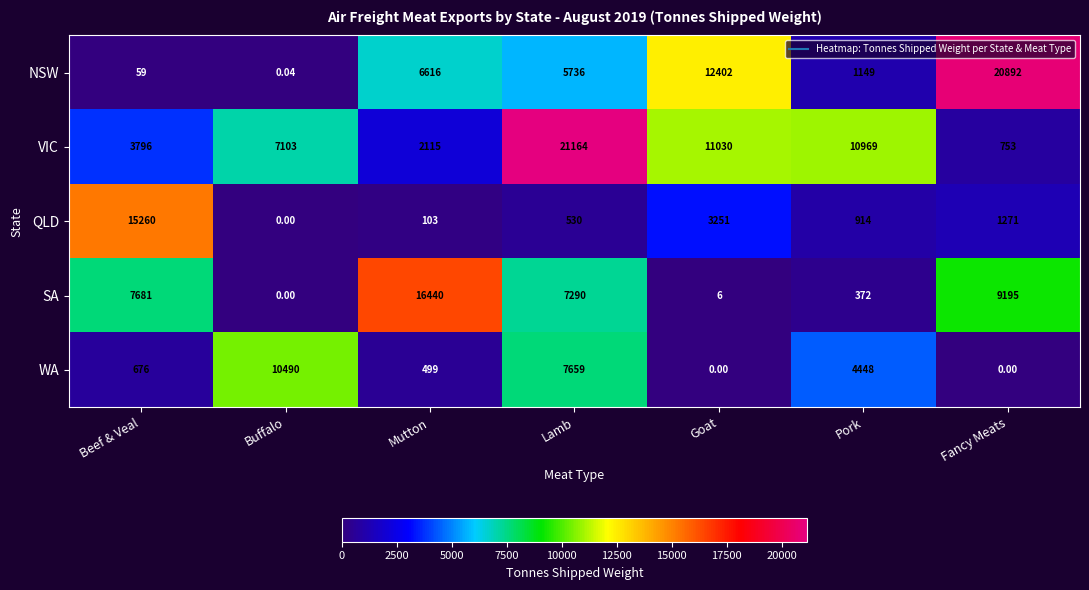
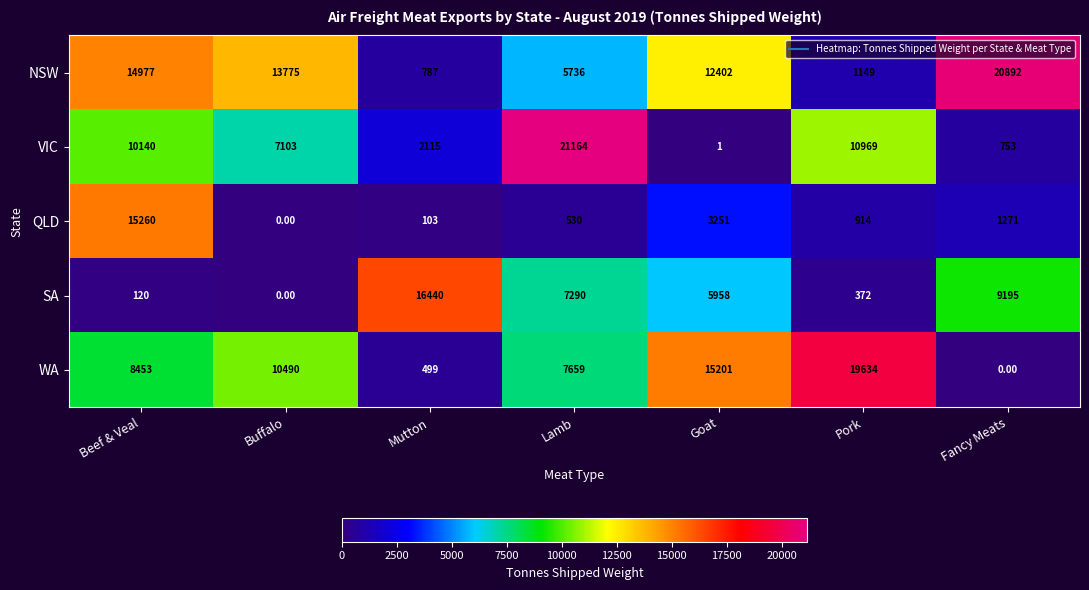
  {
    "NSW": {
-     "Beef & Veal": 59,
-     "Buffalo": 0.04,
-     "Mutton": 6616,
+     "Beef & Veal": 14977,
+     "Buffalo": 13775,
+     "Mutton": 787,
      "Lamb": 5736,
      "Goat": 12402,
      "Pork": 1149,
      "Fancy Meats": 20892
    },
    "VIC": {
-     "Beef & Veal": 3796,
+     "Beef & Veal": 10140,
      "Buffalo": 7103,
      "Mutton": 2115,
      "Lamb": 21164,
-     "Goat": 11030,
+     "Goat": 1,
      "Pork": 10969,
      "Fancy Meats": 753
    },
    "QLD": {
      "Beef & Veal": 15260,
      "Buffalo": 0.00,
      "Mutton": 103,
      "Lamb": 530,
      "Goat": 3251,
      "Pork": 914,
      "Fancy Meats": 1271
    },
    "SA": {
-     "Beef & Veal": 7681,
+     "Beef & Veal": 120,
      "Buffalo": 0.00,
      "Mutton": 16440,
      "Lamb": 7290,
-     "Goat": 6,
+     "Goat": 5958,
      "Pork": 372,
      "Fancy Meats": 9195
    },
    "WA": {
-     "Beef & Veal": 676,
+     "Beef & Veal": 8453,
      "Buffalo": 10490,
      "Mutton": 499,
      "Lamb": 7659,
-     "Goat": 0.00,
-     "Pork": 4448,
+     "Goat": 15201,
+     "Pork": 19634,
      "Fancy Meats": 0.00
    }
  }
